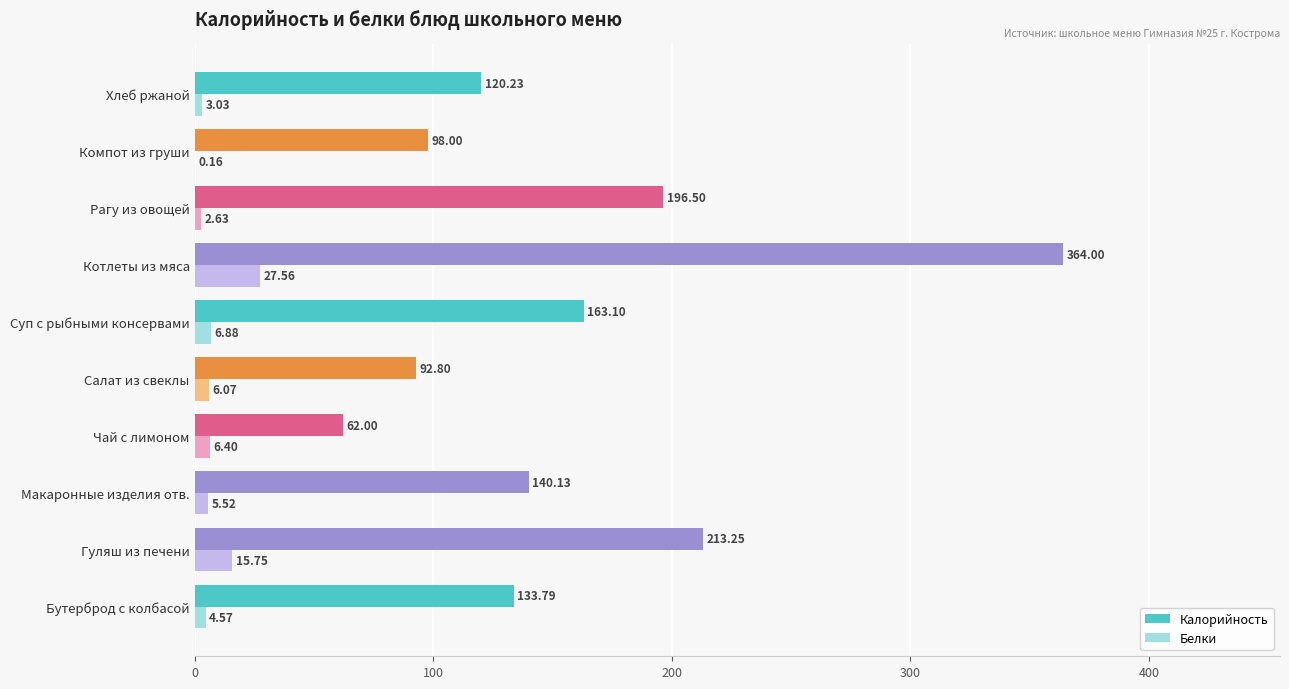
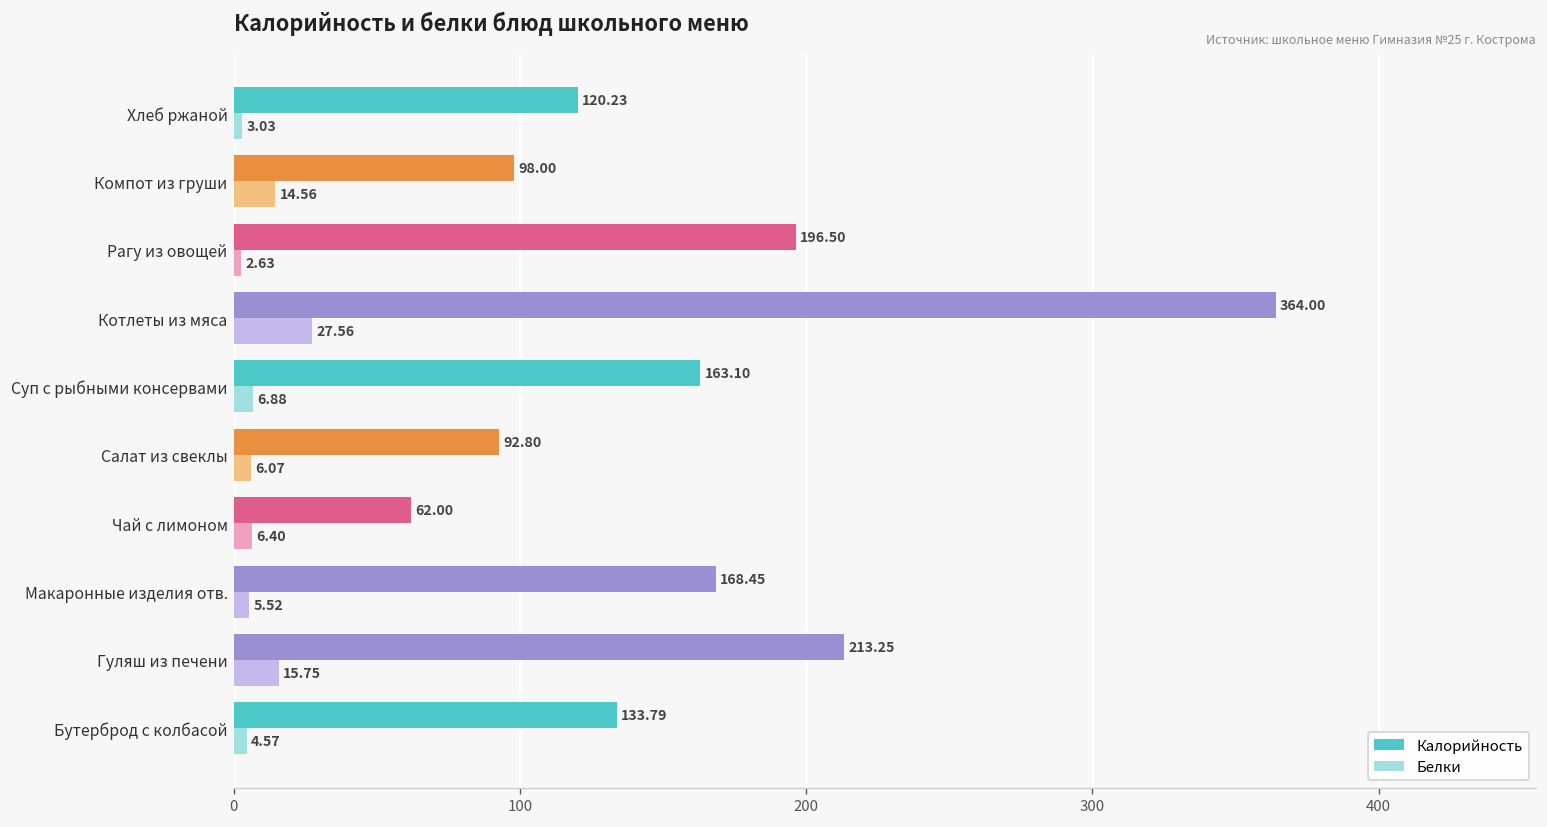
  {
    "Калорийность": {
      "Хлеб ржаной": 120.23,
      "Компот из груши": 98.00,
      "Рагу из овощей": 196.50,
      "Котлеты из мяса": 364.00,
      "Суп с рыбными консервами": 163.10,
      "Салат из свеклы": 92.80,
      "Чай с лимоном": 62.00,
-     "Макаронные изделия отв.": 140.13,
+     "Макаронные изделия отв.": 168.45,
      "Гуляш из печени": 213.25,
      "Бутерброд с колбасой": 133.79
    },
    "Белки": {
      "Хлеб ржаной": 3.03,
-     "Компот из груши": 0.16,
+     "Компот из груши": 14.56,
      "Рагу из овощей": 2.63,
      "Котлеты из мяса": 27.56,
      "Суп с рыбными консервами": 6.88,
      "Салат из свеклы": 6.07,
      "Чай с лимоном": 6.40,
      "Макаронные изделия отв.": 5.52,
      "Гуляш из печени": 15.75,
      "Бутерброд с колбасой": 4.57
    }
  }
